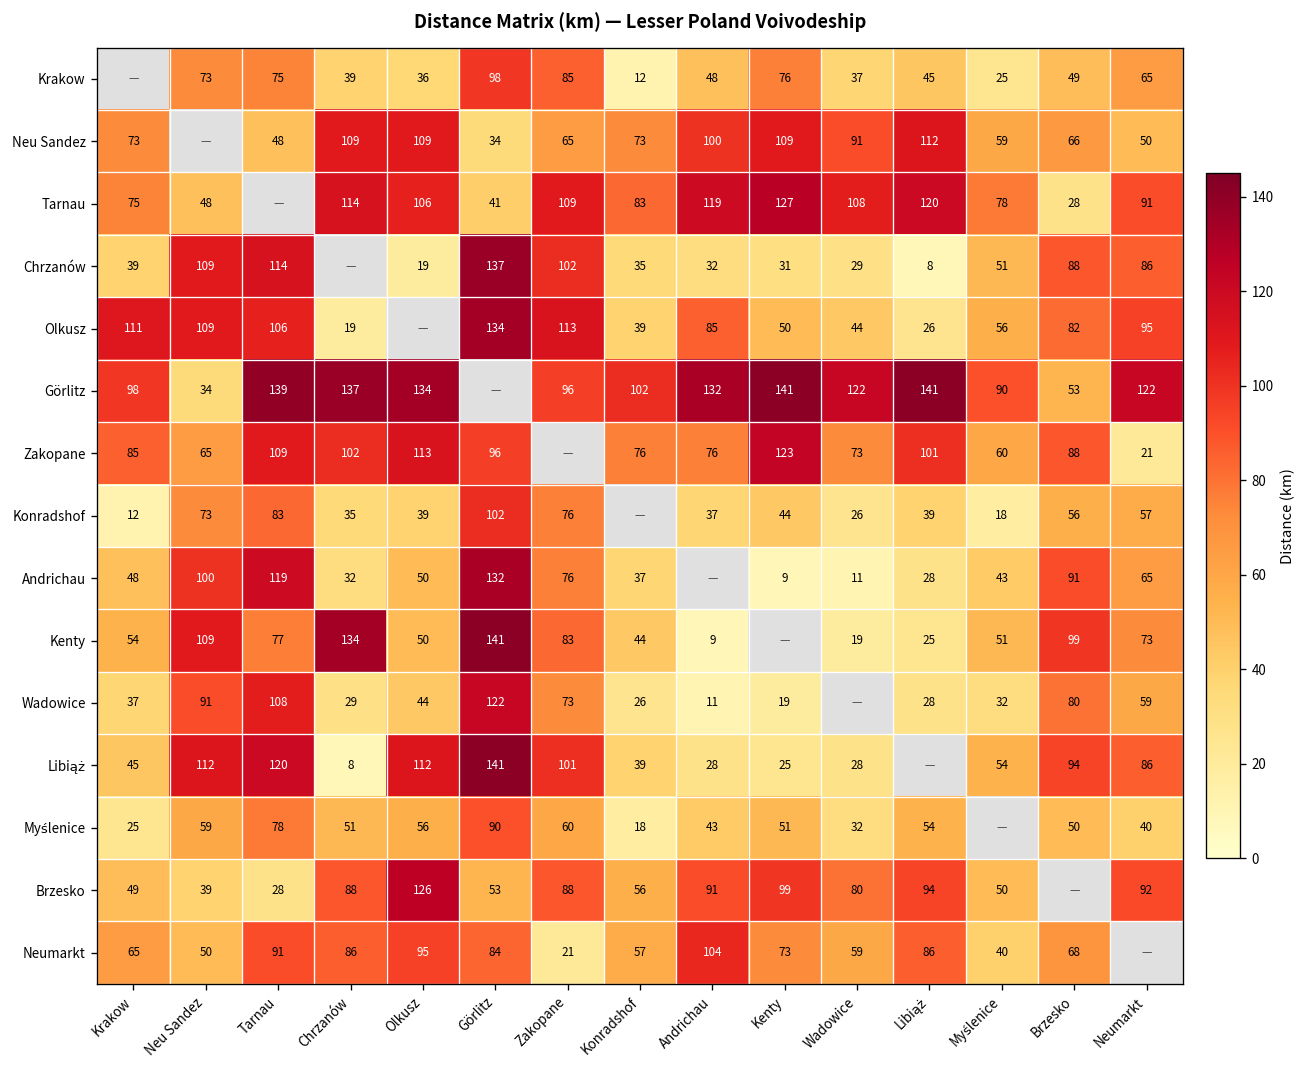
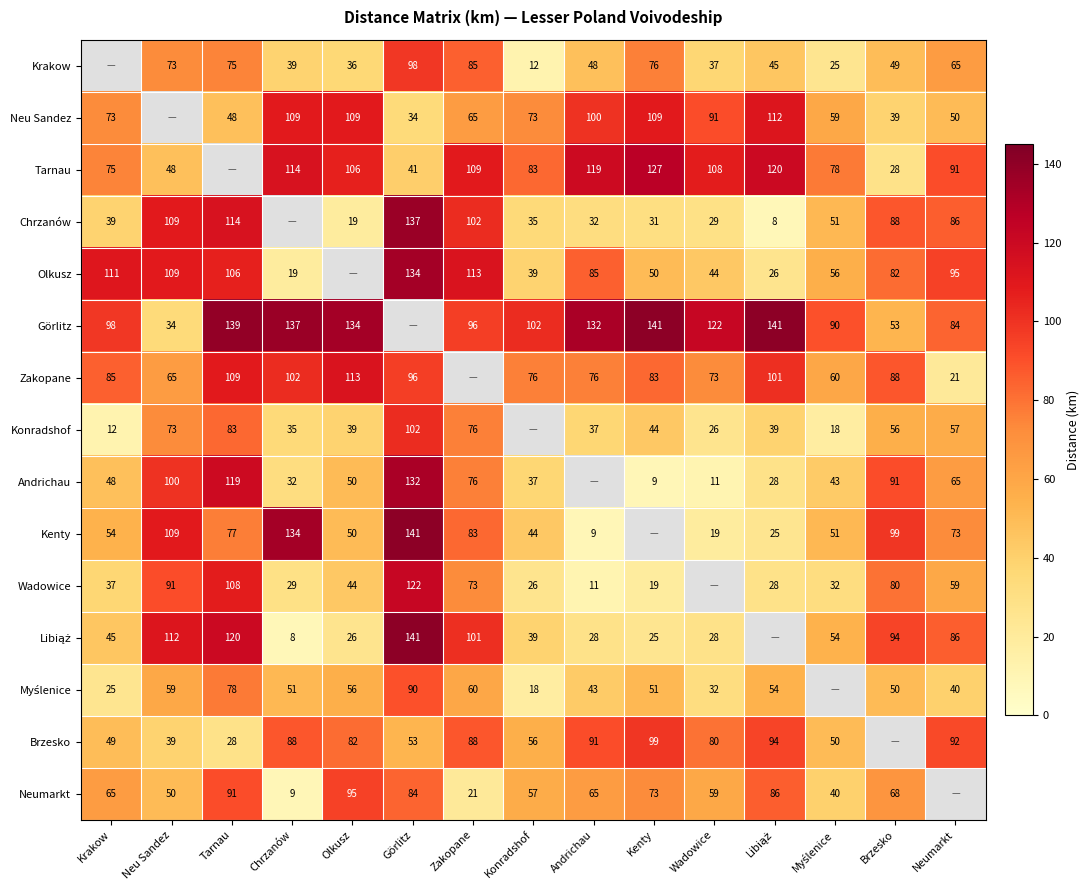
  {
    "Neu Sandez": {
      "Krakow": 73,
      "Tarnau": 48,
      "Chrzanów": 109,
      "Olkusz": 109,
      "Görlitz": 34,
      "Zakopane": 65,
      "Konradshof": 73,
      "Andrichau": 100,
      "Kenty": 109,
      "Wadowice": 91,
      "Libiąż": 112,
      "Myślenice": 59,
-     "Brzesko": 66,
+     "Brzesko": 39,
      "Neumarkt": 50
    },
    "Görlitz": {
      "Krakow": 98,
      "Neu Sandez": 34,
      "Tarnau": 139,
      "Chrzanów": 137,
      "Olkusz": 134,
      "Zakopane": 96,
      "Konradshof": 102,
      "Andrichau": 132,
      "Kenty": 141,
      "Wadowice": 122,
      "Libiąż": 141,
      "Myślenice": 90,
      "Brzesko": 53,
-     "Neumarkt": 122
+     "Neumarkt": 84
    },
    "Zakopane": {
      "Krakow": 85,
      "Neu Sandez": 65,
      "Tarnau": 109,
      "Chrzanów": 102,
      "Olkusz": 113,
      "Görlitz": 96,
      "Konradshof": 76,
      "Andrichau": 76,
-     "Kenty": 123,
+     "Kenty": 83,
      "Wadowice": 73,
      "Libiąż": 101,
      "Myślenice": 60,
      "Brzesko": 88,
      "Neumarkt": 21
    },
    "Libiąż": {
      "Krakow": 45,
      "Neu Sandez": 112,
      "Tarnau": 120,
      "Chrzanów": 8,
-     "Olkusz": 112,
+     "Olkusz": 26,
      "Görlitz": 141,
      "Zakopane": 101,
      "Konradshof": 39,
      "Andrichau": 28,
      "Kenty": 25,
      "Wadowice": 28,
      "Myślenice": 54,
      "Brzesko": 94,
      "Neumarkt": 86
    },
    "Brzesko": {
      "Krakow": 49,
      "Neu Sandez": 39,
      "Tarnau": 28,
      "Chrzanów": 88,
-     "Olkusz": 126,
+     "Olkusz": 82,
      "Görlitz": 53,
      "Zakopane": 88,
      "Konradshof": 56,
      "Andrichau": 91,
      "Kenty": 99,
      "Wadowice": 80,
      "Libiąż": 94,
      "Myślenice": 50,
      "Neumarkt": 92
    },
    "Neumarkt": {
      "Krakow": 65,
      "Neu Sandez": 50,
      "Tarnau": 91,
-     "Chrzanów": 86,
+     "Chrzanów": 9,
      "Olkusz": 95,
      "Görlitz": 84,
      "Zakopane": 21,
      "Konradshof": 57,
-     "Andrichau": 104,
+     "Andrichau": 65,
      "Kenty": 73,
      "Wadowice": 59,
      "Libiąż": 86,
      "Myślenice": 40,
      "Brzesko": 68
    }
  }
